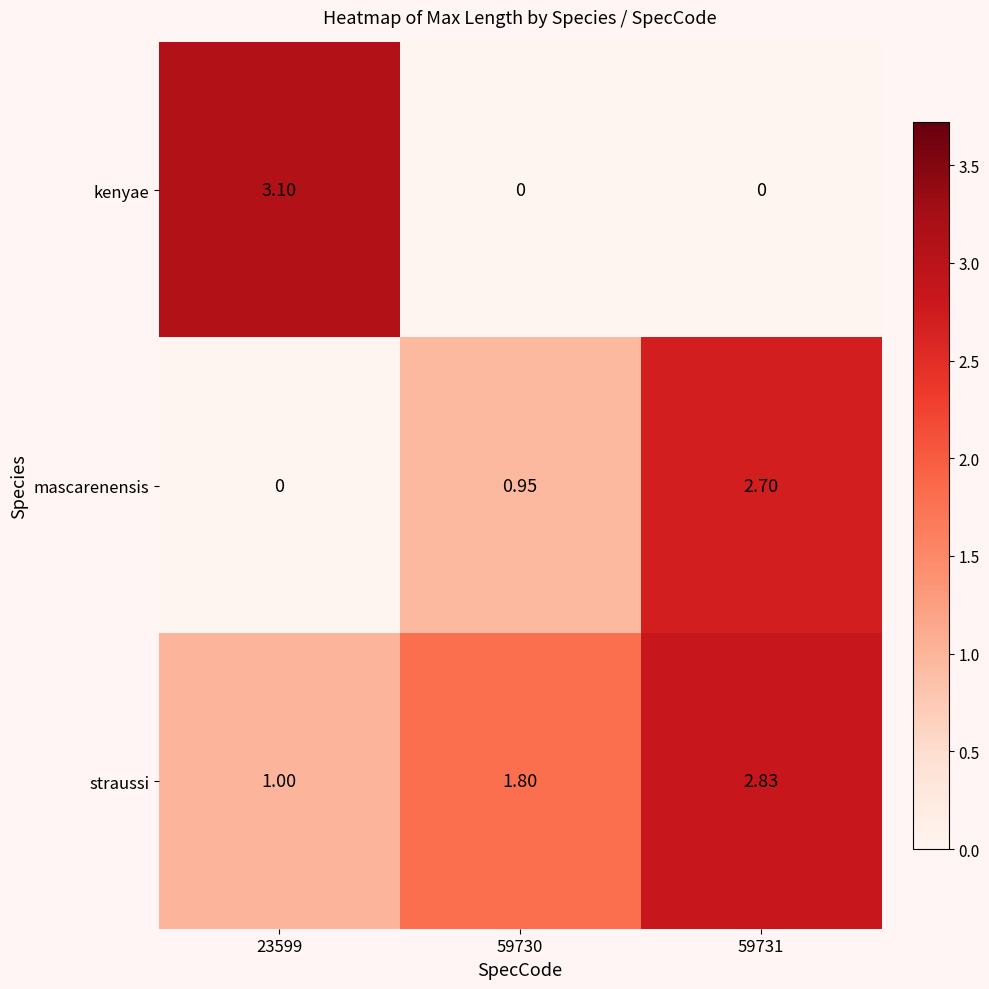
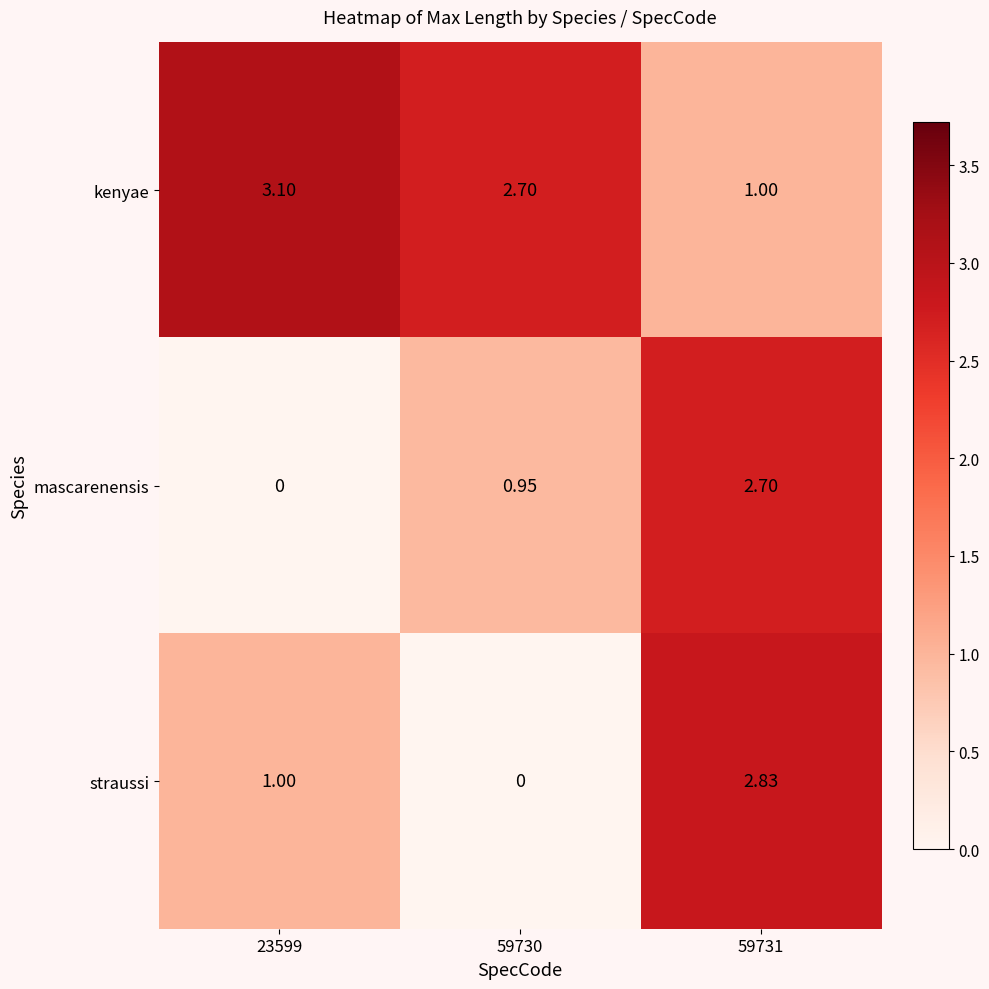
  {
    "kenyae": {
      "23599": 3.10,
-     "59730": 0,
-     "59731": 0
+     "59730": 2.70,
+     "59731": 1.00
    },
    "mascarenensis": {
      "23599": 0,
      "59730": 0.95,
      "59731": 2.70
    },
    "straussi": {
      "23599": 1.00,
-     "59730": 1.80,
+     "59730": 0,
      "59731": 2.83
    }
  }
